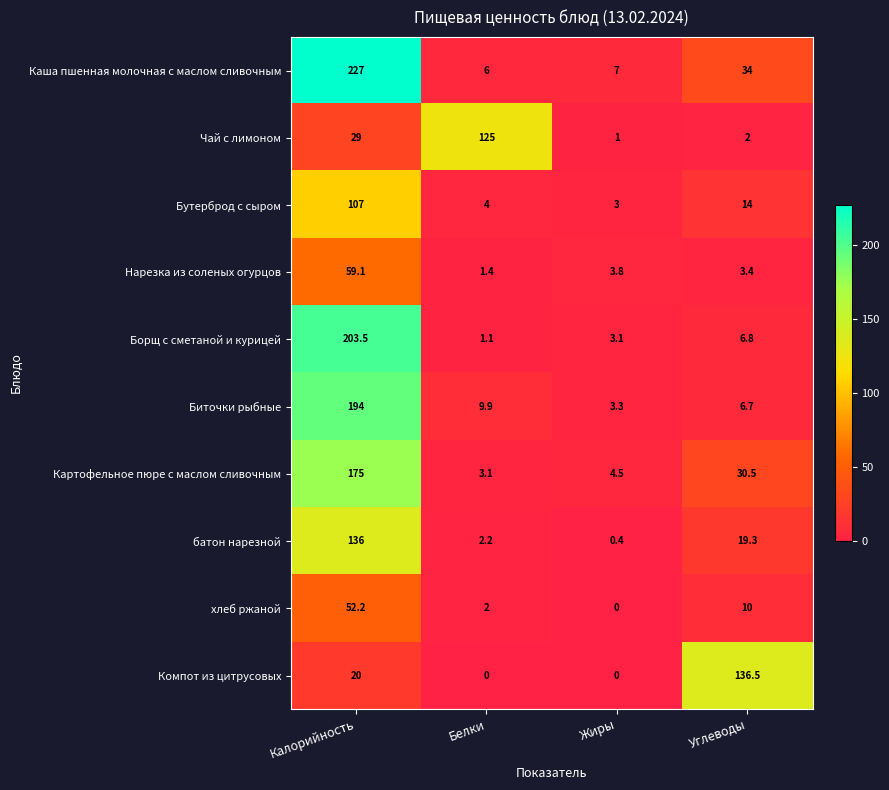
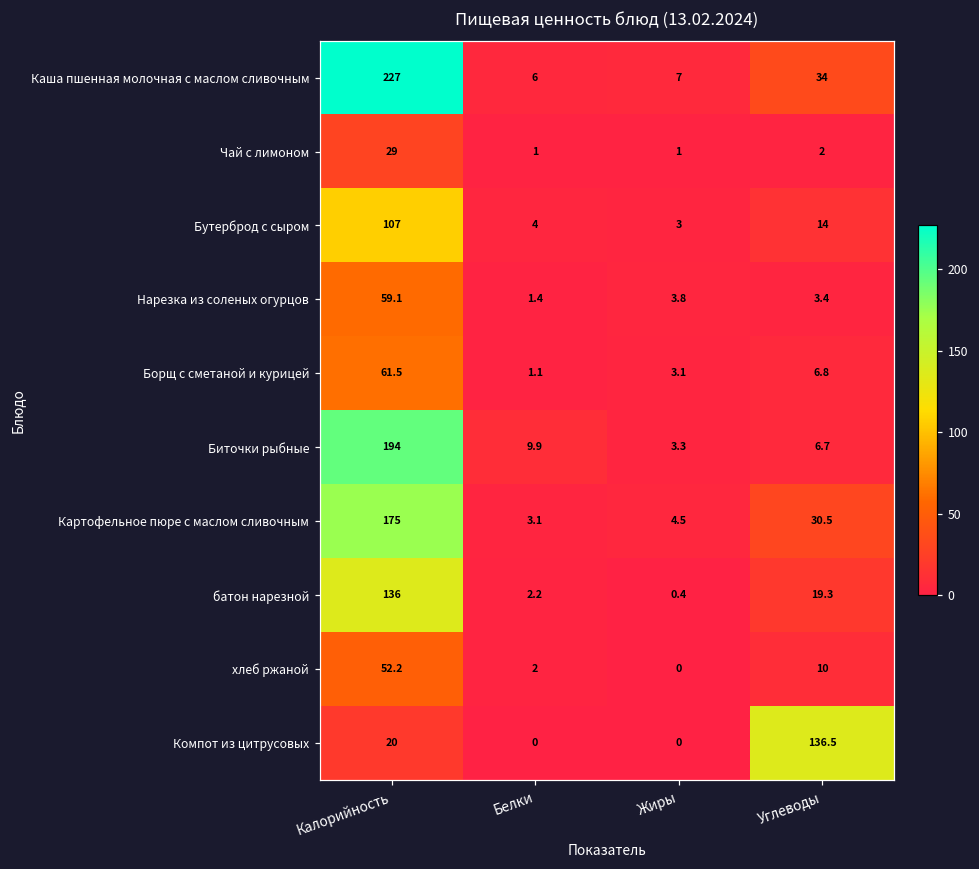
  {
    "Каша пшенная молочная с маслом сливочным": {
      "Калорийность": 227,
      "Белки": 6,
      "Жиры": 7,
      "Углеводы": 34
    },
    "Чай с лимоном": {
      "Калорийность": 29,
-     "Белки": 125,
+     "Белки": 1,
      "Жиры": 1,
      "Углеводы": 2
    },
    "Бутерброд с сыром": {
      "Калорийность": 107,
      "Белки": 4,
      "Жиры": 3,
      "Углеводы": 14
    },
    "Нарезка из соленых огурцов": {
      "Калорийность": 59.1,
      "Белки": 1.4,
      "Жиры": 3.8,
      "Углеводы": 3.4
    },
    "Борщ с сметаной и курицей": {
-     "Калорийность": 203.5,
+     "Калорийность": 61.5,
      "Белки": 1.1,
      "Жиры": 3.1,
      "Углеводы": 6.8
    },
    "Биточки рыбные": {
      "Калорийность": 194,
      "Белки": 9.9,
      "Жиры": 3.3,
      "Углеводы": 6.7
    },
    "Картофельное пюре с маслом сливочным": {
      "Калорийность": 175,
      "Белки": 3.1,
      "Жиры": 4.5,
      "Углеводы": 30.5
    },
    "батон нарезной": {
      "Калорийность": 136,
      "Белки": 2.2,
      "Жиры": 0.4,
      "Углеводы": 19.3
    },
    "хлеб ржаной": {
      "Калорийность": 52.2,
      "Белки": 2,
      "Жиры": 0,
      "Углеводы": 10
    },
    "Компот из цитрусовых": {
      "Калорийность": 20,
      "Белки": 0,
      "Жиры": 0,
      "Углеводы": 136.5
    }
  }
